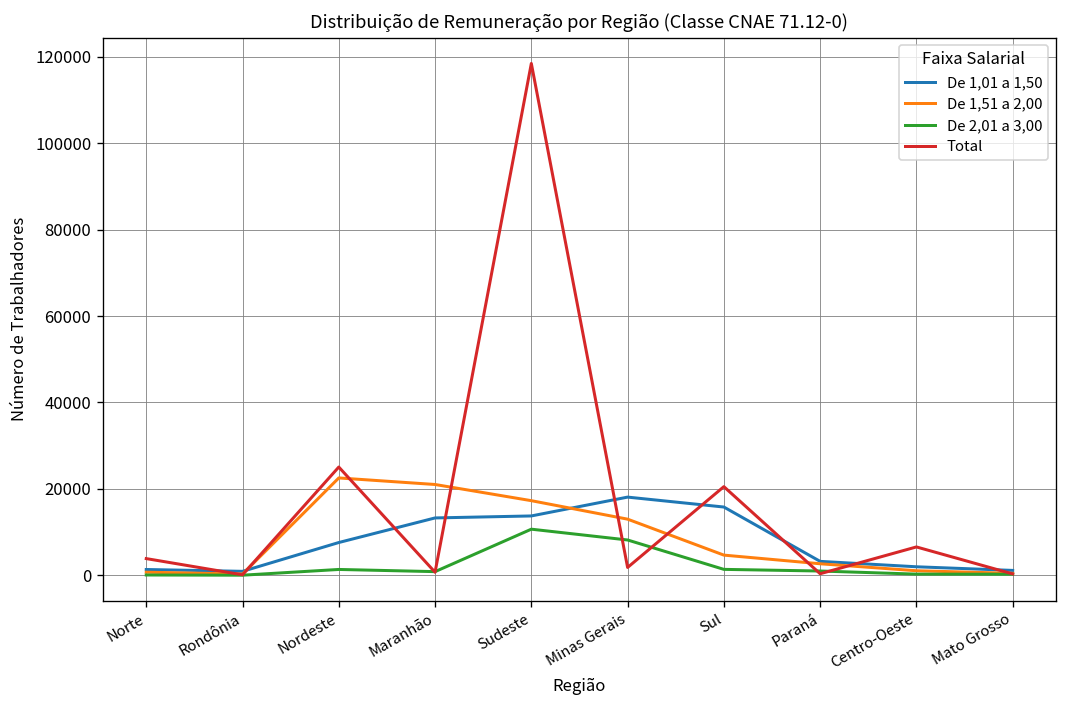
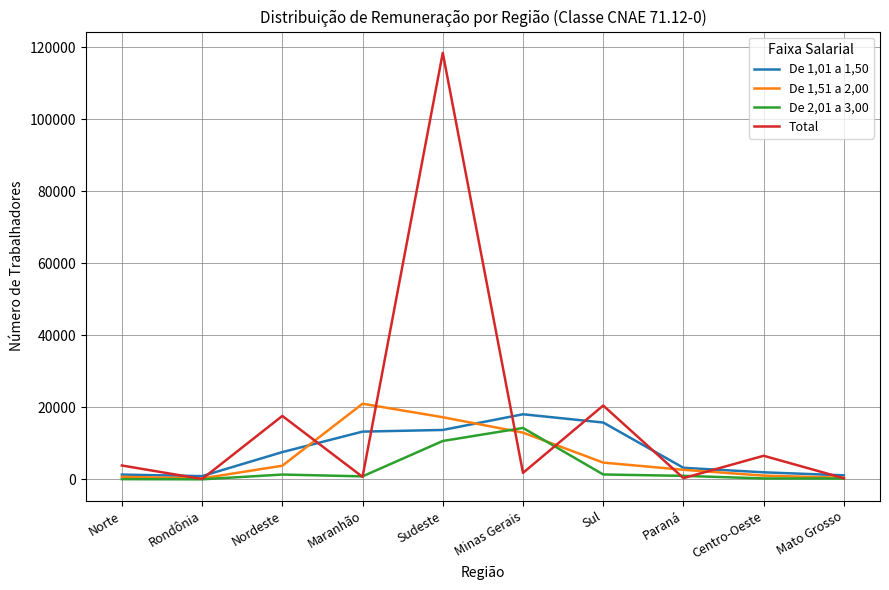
  {
    "De 1,01 a 1,50": {
      "Nordeste": 8000,
      "Maranhão": 13000,
      "Sudeste": 14000,
      "Minas Gerais": 18000,
      "Sul": 16000,
      "Centro-Oeste": 2000
    },
    "De 1,51 a 2,00": {
-     "Nordeste": 23000,
+     "Nordeste": 4000,
      "Maranhão": 21000,
      "Sudeste": 17000,
      "Minas Gerais": 13000,
      "Sul": 5000,
      "Centro-Oeste": 1000
    },
    "De 2,01 a 3,00": {
      "Nordeste": 1000,
      "Sudeste": 11000,
-     "Minas Gerais": 8000,
+     "Minas Gerais": 14000,
      "Sul": 1000,
      "Centro-Oeste": 0
    },
    "Total": {
      "Norte": 4000,
-     "Nordeste": 25000,
+     "Nordeste": 18000,
      "Sudeste": 118000,
      "Minas Gerais": 2000,
      "Sul": 21000,
      "Centro-Oeste": 7000
    }
  }
